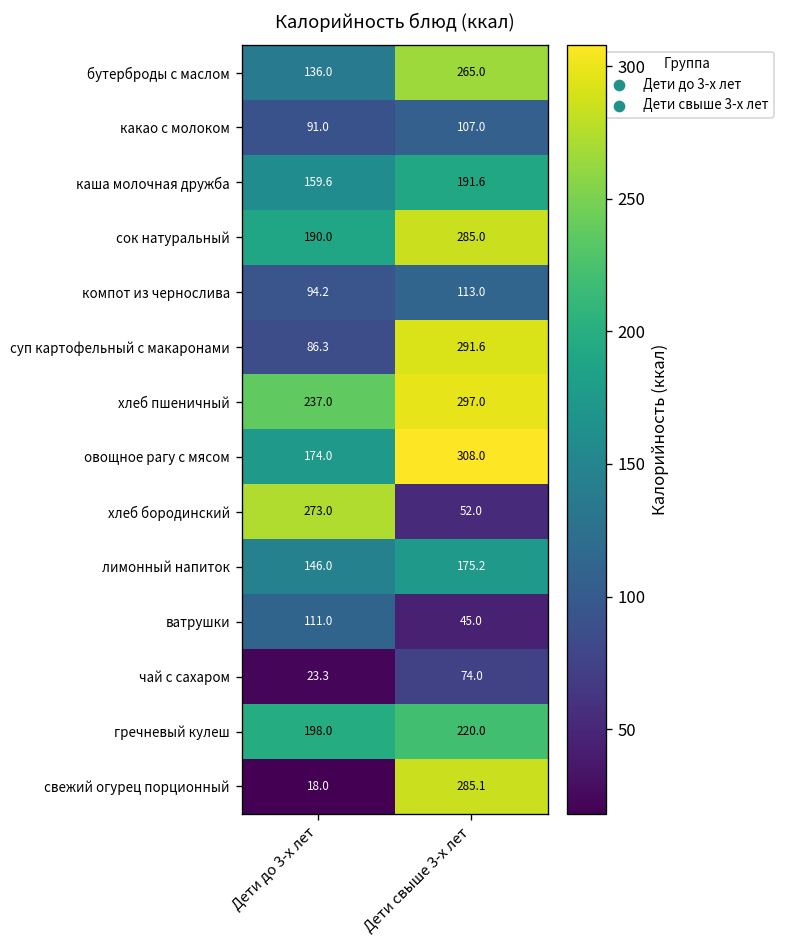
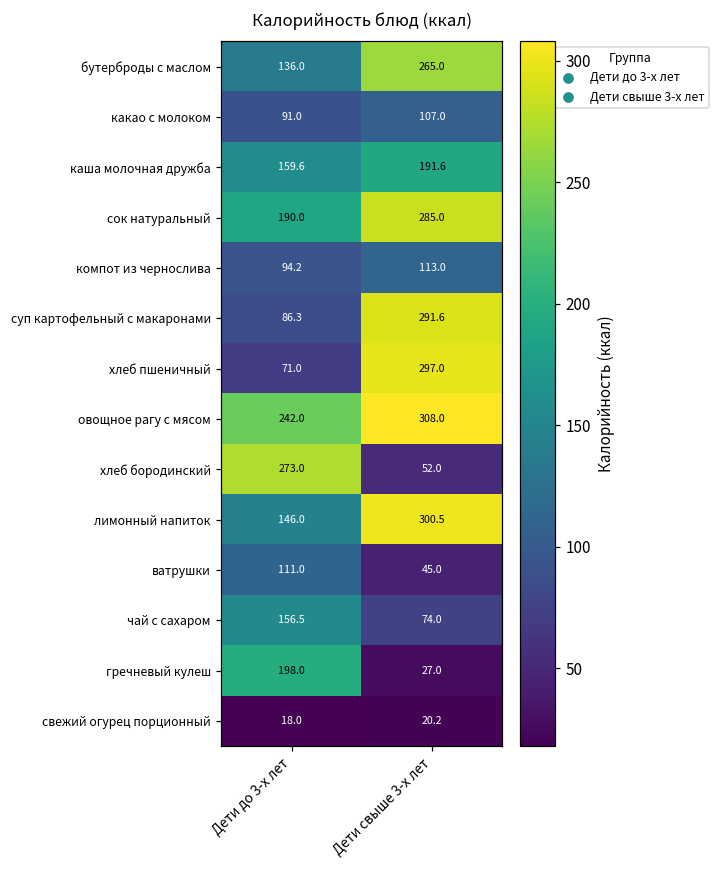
  {
    "бутерброды с маслом": {
      "Дети до 3-х лет": 136.0,
      "Дети свыше 3-х лет": 265.0
    },
    "какао с молоком": {
      "Дети до 3-х лет": 91.0,
      "Дети свыше 3-х лет": 107.0
    },
    "каша молочная дружба": {
      "Дети до 3-х лет": 159.6,
      "Дети свыше 3-х лет": 191.6
    },
    "сок натуральный": {
      "Дети до 3-х лет": 190.0,
      "Дети свыше 3-х лет": 285.0
    },
    "компот из чернослива": {
      "Дети до 3-х лет": 94.2,
      "Дети свыше 3-х лет": 113.0
    },
    "суп картофельный с макаронами": {
      "Дети до 3-х лет": 86.3,
      "Дети свыше 3-х лет": 291.6
    },
    "хлеб пшеничный": {
-     "Дети до 3-х лет": 237.0,
+     "Дети до 3-х лет": 71.0,
      "Дети свыше 3-х лет": 297.0
    },
    "овощное рагу с мясом": {
-     "Дети до 3-х лет": 174.0,
+     "Дети до 3-х лет": 242.0,
      "Дети свыше 3-х лет": 308.0
    },
    "хлеб бородинский": {
      "Дети до 3-х лет": 273.0,
      "Дети свыше 3-х лет": 52.0
    },
    "лимонный напиток": {
      "Дети до 3-х лет": 146.0,
-     "Дети свыше 3-х лет": 175.2
+     "Дети свыше 3-х лет": 300.5
    },
    "ватрушки": {
      "Дети до 3-х лет": 111.0,
      "Дети свыше 3-х лет": 45.0
    },
    "чай с сахаром": {
-     "Дети до 3-х лет": 23.3,
+     "Дети до 3-х лет": 156.5,
      "Дети свыше 3-х лет": 74.0
    },
    "гречневый кулеш": {
      "Дети до 3-х лет": 198.0,
-     "Дети свыше 3-х лет": 220.0
+     "Дети свыше 3-х лет": 27.0
    },
    "свежий огурец порционный": {
      "Дети до 3-х лет": 18.0,
-     "Дети свыше 3-х лет": 285.1
+     "Дети свыше 3-х лет": 20.2
    }
  }
